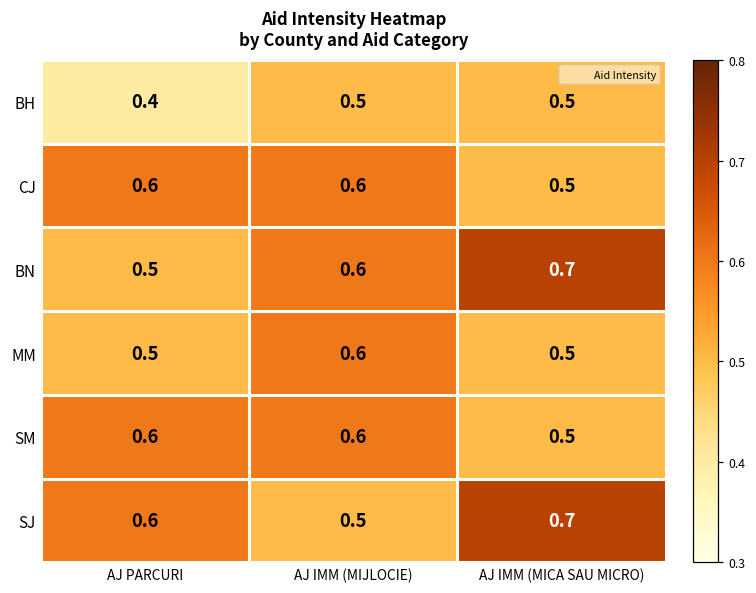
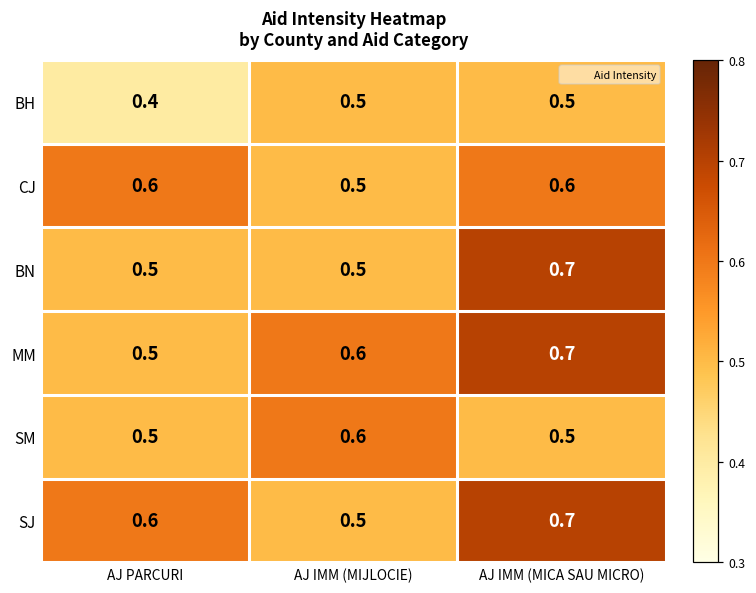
  {
    "BH": {
      "AJ PARCURI": 0.4,
      "AJ IMM (MIJLOCIE)": 0.5,
      "AJ IMM (MICA SAU MICRO)": 0.5
    },
    "CJ": {
      "AJ PARCURI": 0.6,
-     "AJ IMM (MIJLOCIE)": 0.6,
-     "AJ IMM (MICA SAU MICRO)": 0.5
+     "AJ IMM (MIJLOCIE)": 0.5,
+     "AJ IMM (MICA SAU MICRO)": 0.6
    },
    "BN": {
      "AJ PARCURI": 0.5,
-     "AJ IMM (MIJLOCIE)": 0.6,
+     "AJ IMM (MIJLOCIE)": 0.5,
      "AJ IMM (MICA SAU MICRO)": 0.7
    },
    "MM": {
      "AJ PARCURI": 0.5,
      "AJ IMM (MIJLOCIE)": 0.6,
-     "AJ IMM (MICA SAU MICRO)": 0.5
+     "AJ IMM (MICA SAU MICRO)": 0.7
    },
    "SM": {
-     "AJ PARCURI": 0.6,
+     "AJ PARCURI": 0.5,
      "AJ IMM (MIJLOCIE)": 0.6,
      "AJ IMM (MICA SAU MICRO)": 0.5
    },
    "SJ": {
      "AJ PARCURI": 0.6,
      "AJ IMM (MIJLOCIE)": 0.5,
      "AJ IMM (MICA SAU MICRO)": 0.7
    }
  }
